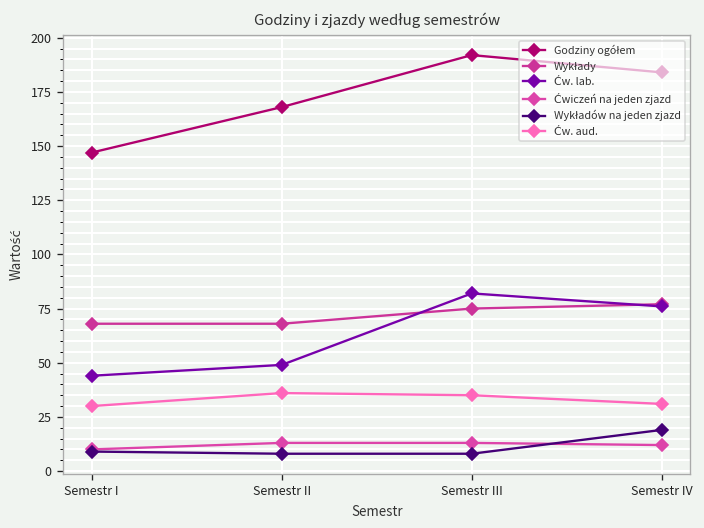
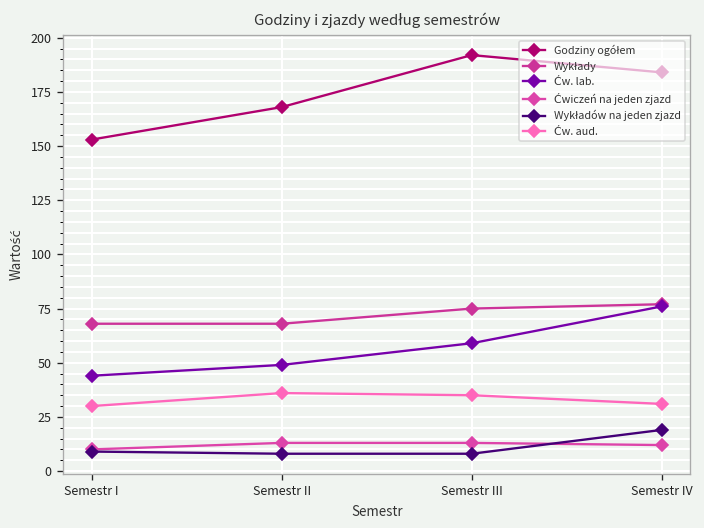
  {
    "Godziny ogółem": {
-     "Semestr I": 147,
+     "Semestr I": 153,
      "Semestr II": 168,
      "Semestr III": 192
    },
    "Ćw. lab.": {
      "Semestr I": 44,
      "Semestr II": 49,
-     "Semestr III": 82
+     "Semestr III": 59
    },
    "Wykładów na jeden zjazd": {
      "Semestr II": 8,
      "Semestr III": 8,
      "Semestr IV": 19
    }
  }
